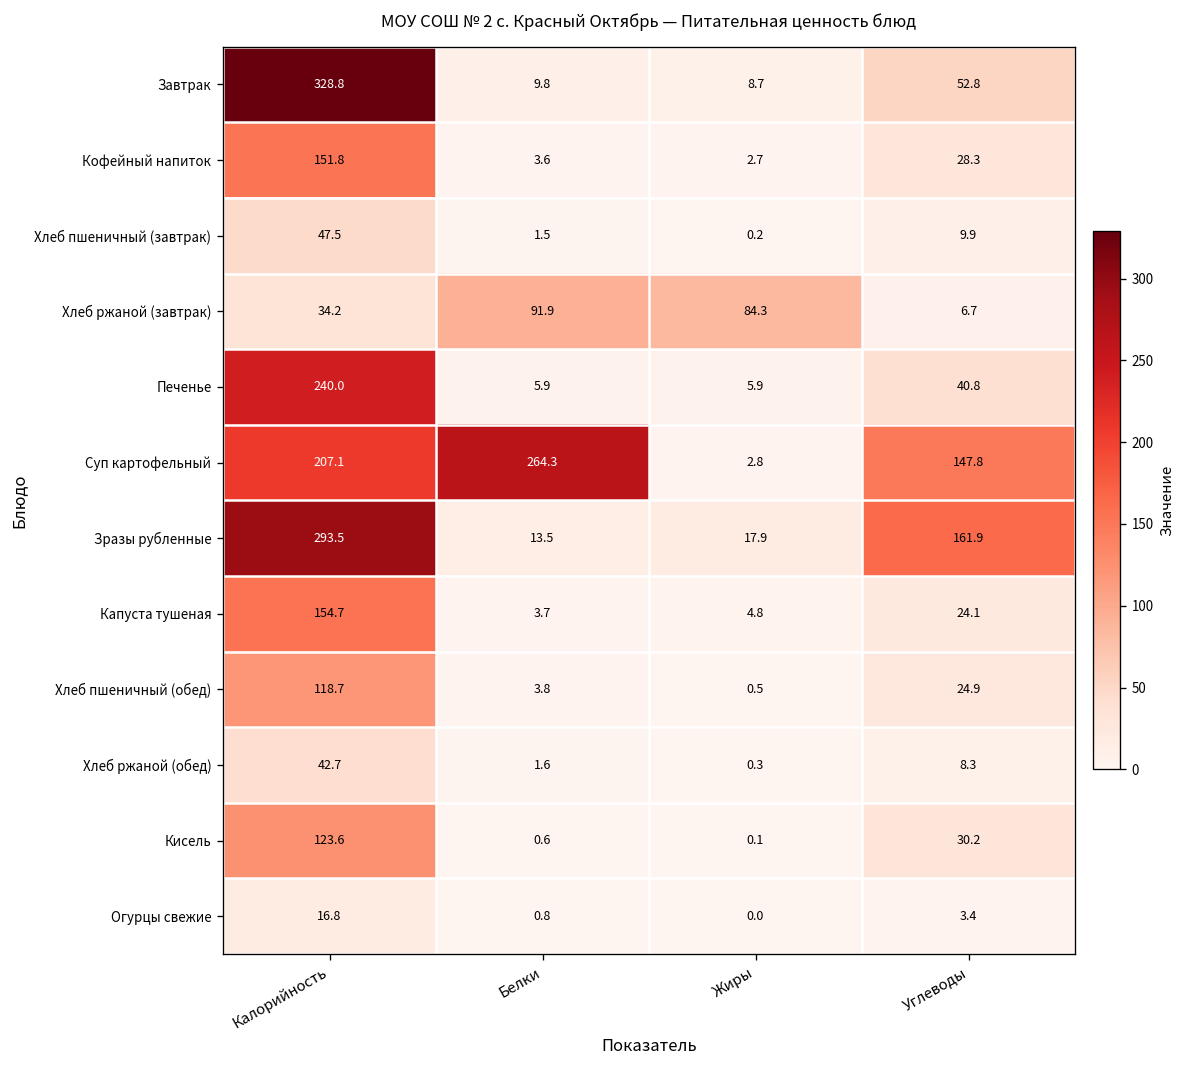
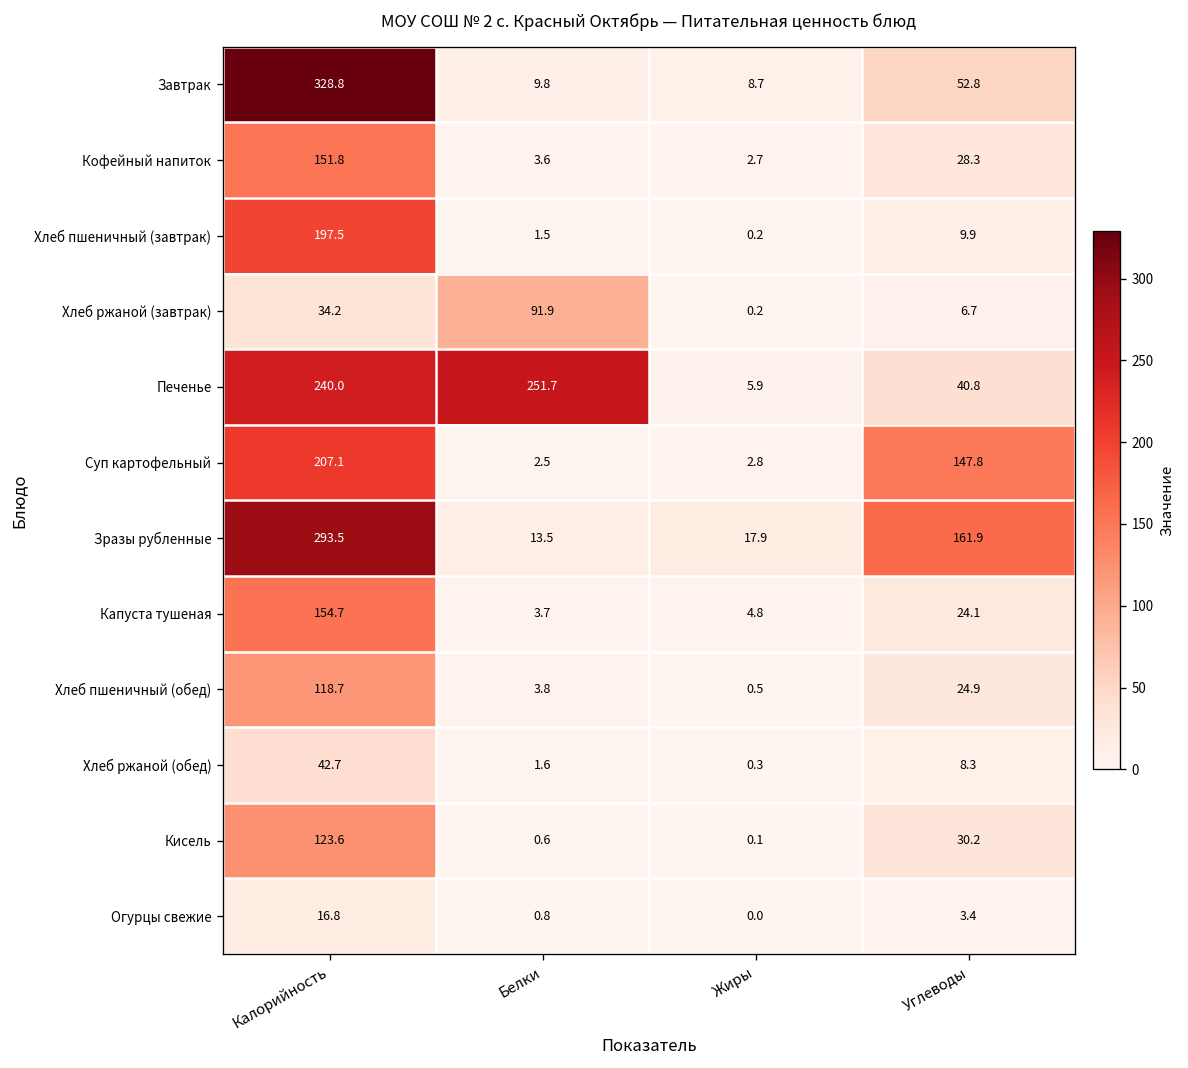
  {
    "Завтрак": {
      "Калорийность": 328.8,
      "Белки": 9.8,
      "Жиры": 8.7,
      "Углеводы": 52.8
    },
    "Кофейный напиток": {
      "Калорийность": 151.8,
      "Белки": 3.6,
      "Жиры": 2.7,
      "Углеводы": 28.3
    },
    "Хлеб пшеничный (завтрак)": {
-     "Калорийность": 47.5,
+     "Калорийность": 197.5,
      "Белки": 1.5,
      "Жиры": 0.2,
      "Углеводы": 9.9
    },
    "Хлеб ржаной (завтрак)": {
      "Калорийность": 34.2,
      "Белки": 91.9,
-     "Жиры": 84.3,
+     "Жиры": 0.2,
      "Углеводы": 6.7
    },
    "Печенье": {
      "Калорийность": 240.0,
-     "Белки": 5.9,
+     "Белки": 251.7,
      "Жиры": 5.9,
      "Углеводы": 40.8
    },
    "Суп картофельный": {
      "Калорийность": 207.1,
-     "Белки": 264.3,
+     "Белки": 2.5,
      "Жиры": 2.8,
      "Углеводы": 147.8
    },
    "Зразы рубленные": {
      "Калорийность": 293.5,
      "Белки": 13.5,
      "Жиры": 17.9,
      "Углеводы": 161.9
    },
    "Капуста тушеная": {
      "Калорийность": 154.7,
      "Белки": 3.7,
      "Жиры": 4.8,
      "Углеводы": 24.1
    },
    "Хлеб пшеничный (обед)": {
      "Калорийность": 118.7,
      "Белки": 3.8,
      "Жиры": 0.5,
      "Углеводы": 24.9
    },
    "Хлеб ржаной (обед)": {
      "Калорийность": 42.7,
      "Белки": 1.6,
      "Жиры": 0.3,
      "Углеводы": 8.3
    },
    "Кисель": {
      "Калорийность": 123.6,
      "Белки": 0.6,
      "Жиры": 0.1,
      "Углеводы": 30.2
    },
    "Огурцы свежие": {
      "Калорийность": 16.8,
      "Белки": 0.8,
      "Жиры": 0.0,
      "Углеводы": 3.4
    }
  }
